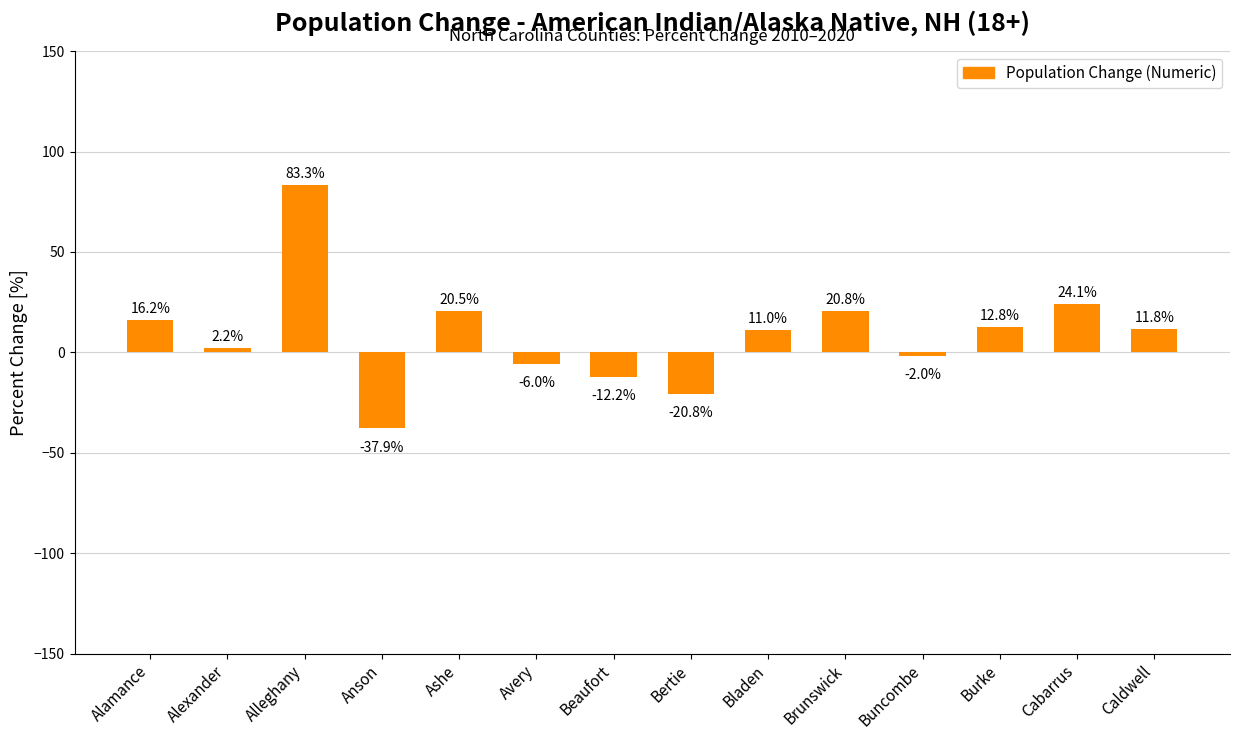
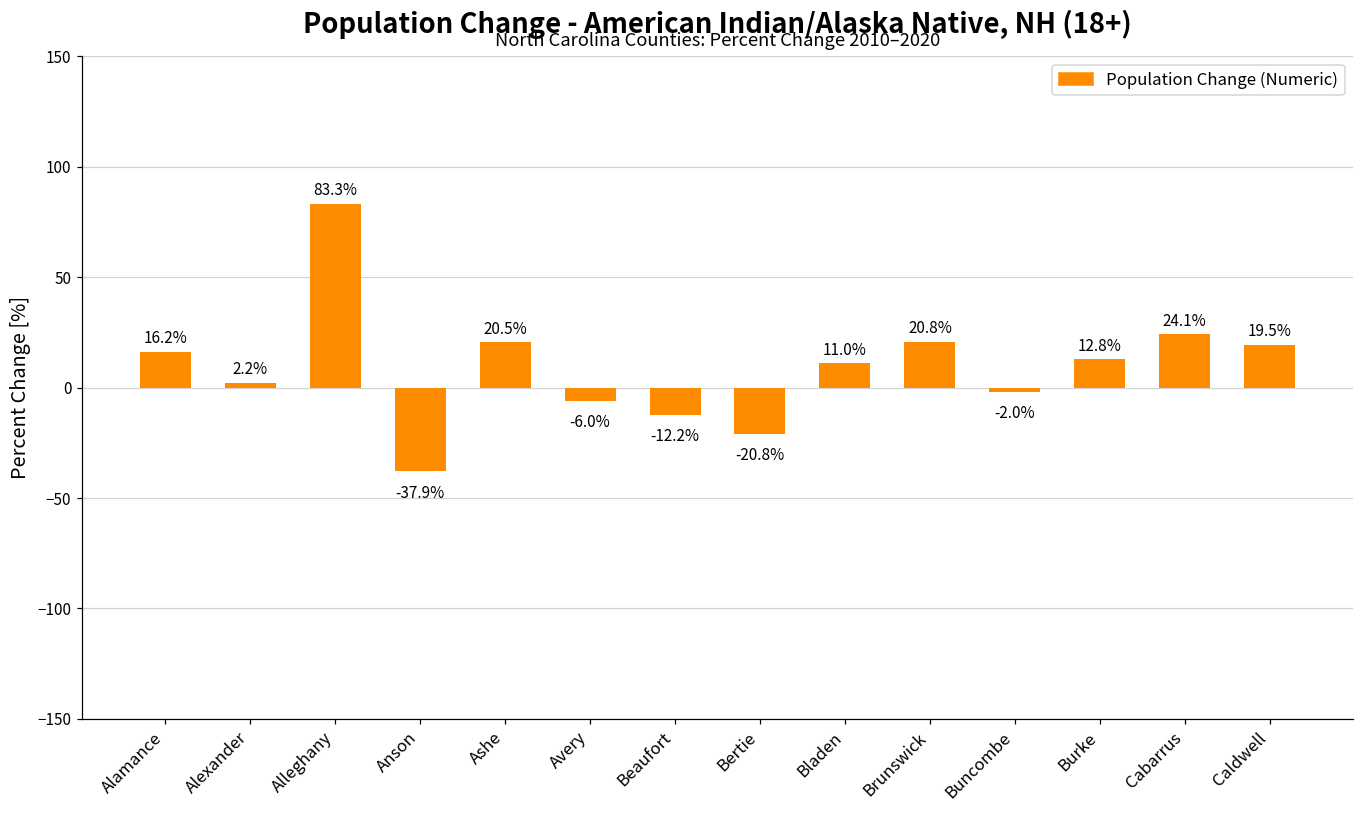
  {
    "Alamance": "16.2%",
    "Alexander": "2.2%",
    "Alleghany": "83.3%",
    "Anson": "-37.9%",
    "Ashe": "20.5%",
    "Avery": "-6.0%",
    "Beaufort": "-12.2%",
    "Bertie": "-20.8%",
    "Bladen": "11.0%",
    "Brunswick": "20.8%",
    "Buncombe": "-2.0%",
    "Burke": "12.8%",
    "Cabarrus": "24.1%",
-   "Caldwell": "11.8%"
+   "Caldwell": "19.5%"
  }
